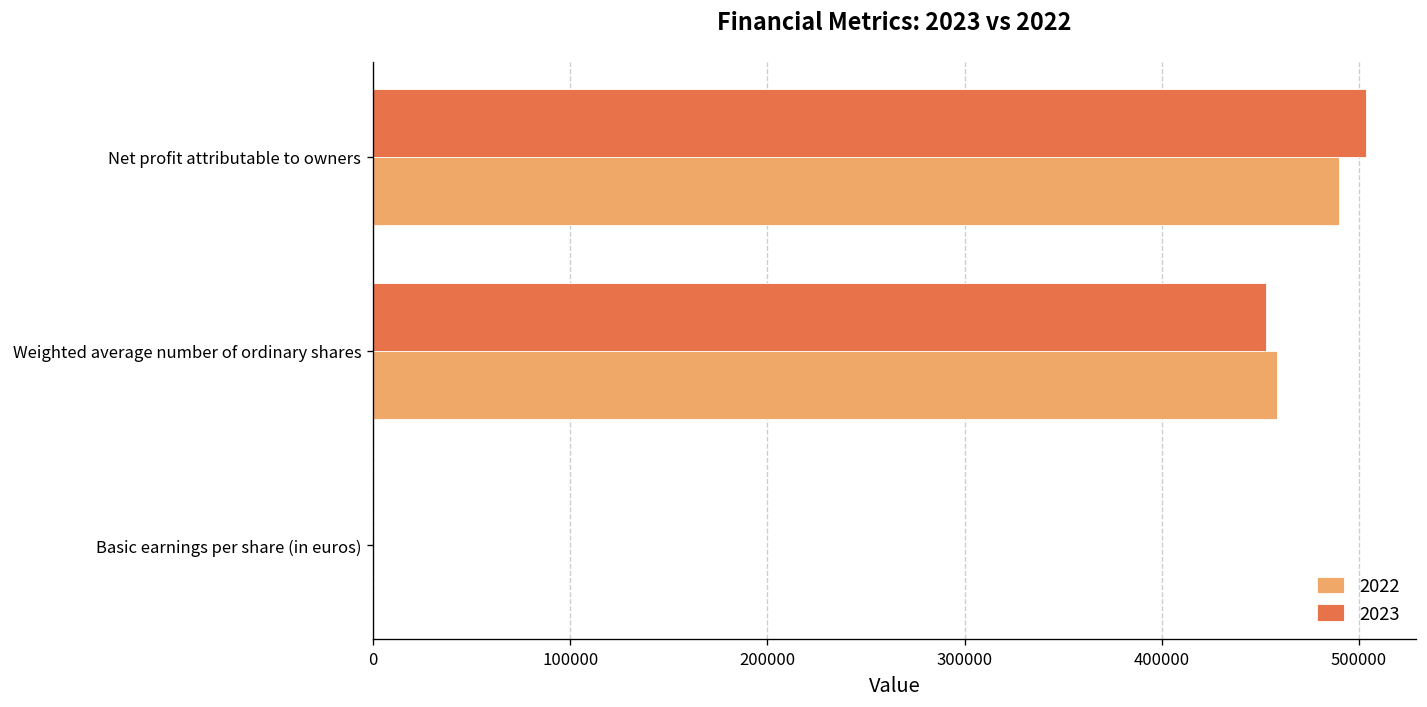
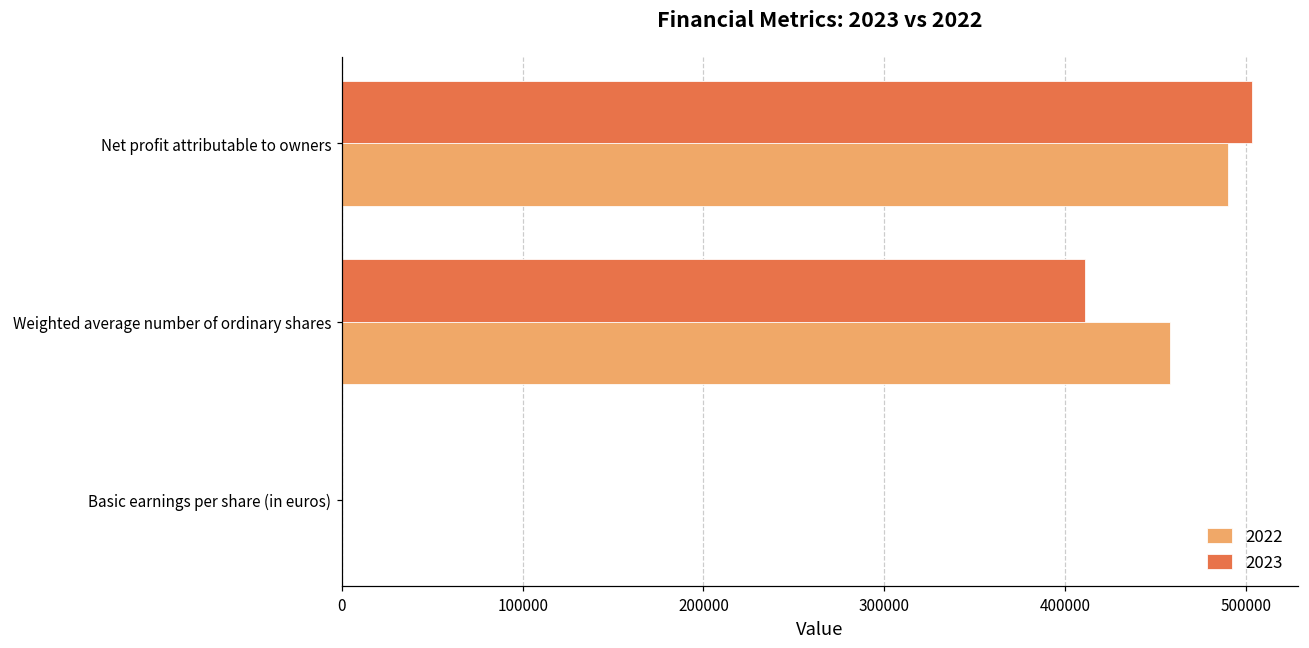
  {
    "2022": {
      "Net profit attributable to owners": 490000,
      "Weighted average number of ordinary shares": 458000
    },
    "2023": {
      "Net profit attributable to owners": 504000,
-     "Weighted average number of ordinary shares": 453000
+     "Weighted average number of ordinary shares": 411000
    }
  }
